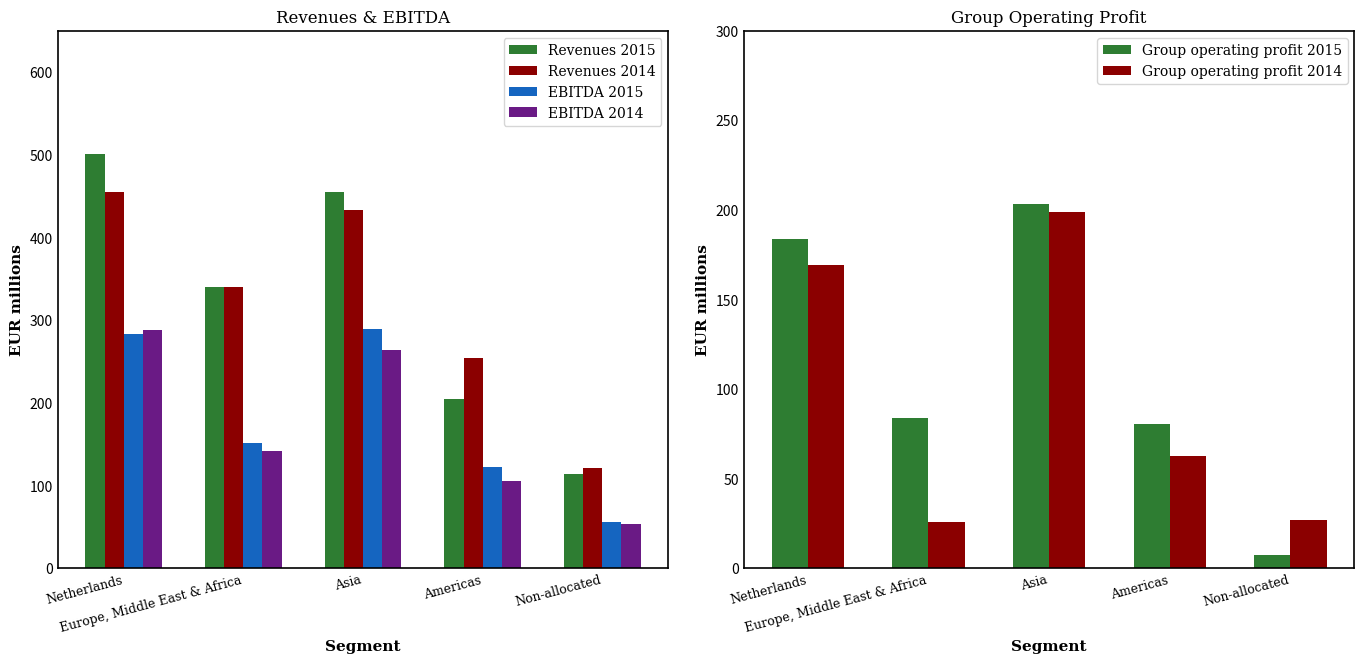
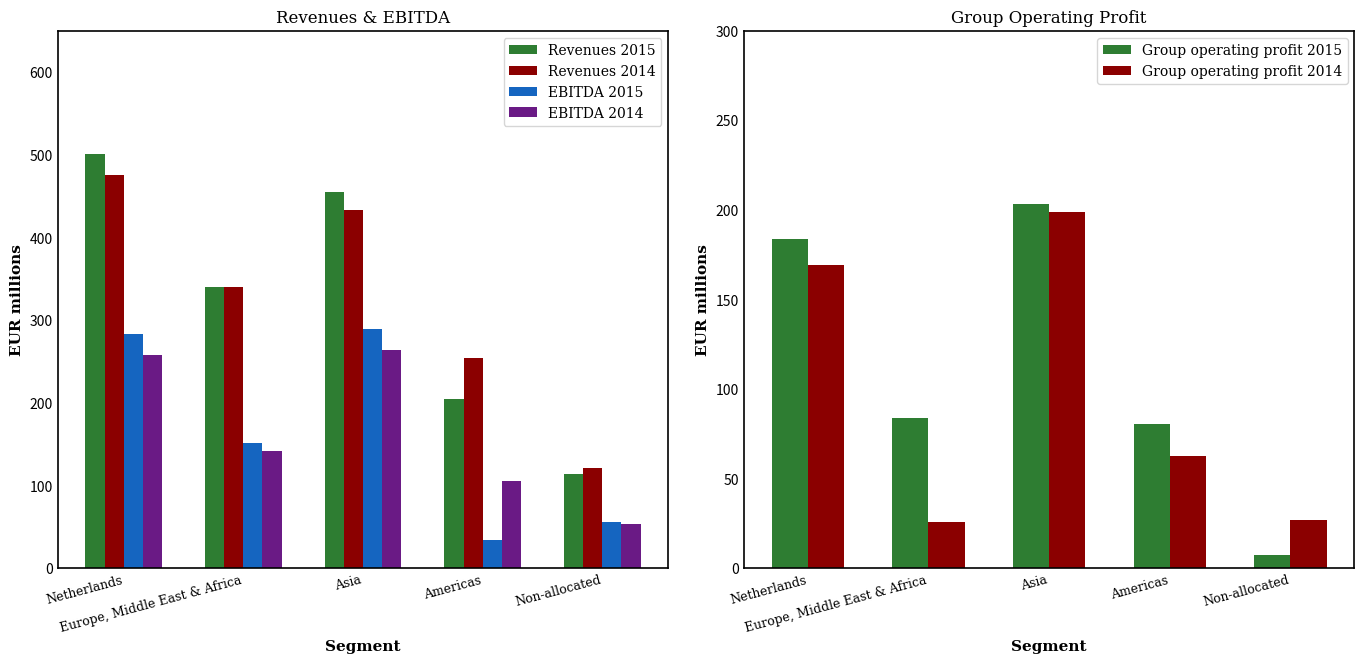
  {
    "Revenues & EBITDA": {
      "Revenues 2015": {
        "Netherlands": 500,
        "Europe, Middle East & Africa": 340,
        "Asia": 450,
        "Americas": 210,
        "Non-allocated": 110
      },
      "Revenues 2014": {
-       "Netherlands": 460,
+       "Netherlands": 480,
        "Europe, Middle East & Africa": 340,
        "Asia": 430,
        "Americas": 250,
        "Non-allocated": 120
      },
      "EBITDA 2015": {
        "Netherlands": 280,
        "Europe, Middle East & Africa": 150,
        "Asia": 290,
-       "Americas": 120,
+       "Americas": 40,
        "Non-allocated": 60
      },
      "EBITDA 2014": {
-       "Netherlands": 290,
+       "Netherlands": 260,
        "Europe, Middle East & Africa": 140,
        "Asia": 260,
        "Americas": 110,
        "Non-allocated": 50
      }
    },
    "Group Operating Profit": {
      "Group operating profit 2015": {
        "Netherlands": 184,
        "Europe, Middle East & Africa": 84,
        "Asia": 203,
        "Americas": 81,
        "Non-allocated": 8
      },
      "Group operating profit 2014": {
        "Netherlands": 169,
        "Europe, Middle East & Africa": 26,
        "Asia": 199,
        "Americas": 63,
        "Non-allocated": 27
      }
    }
  }
